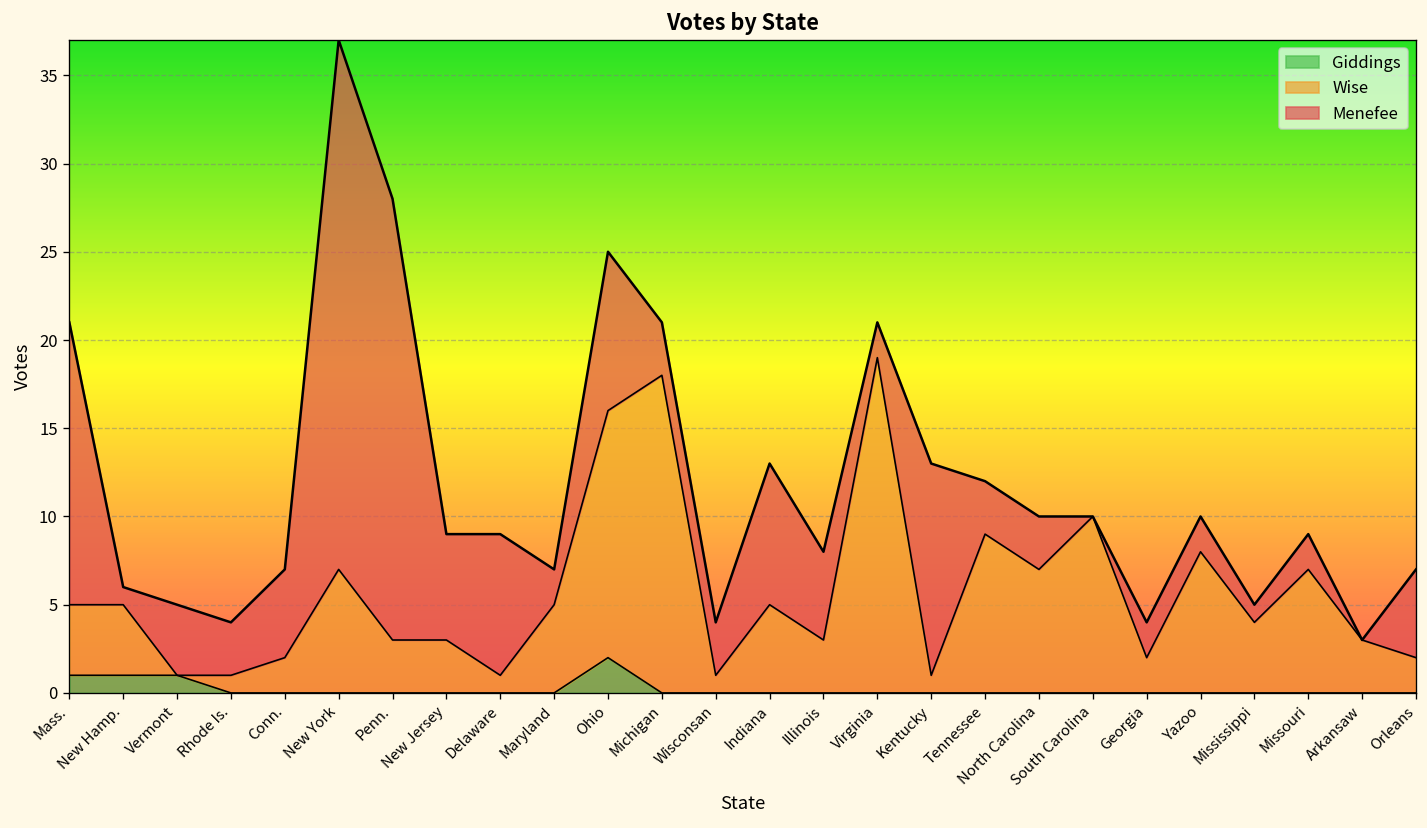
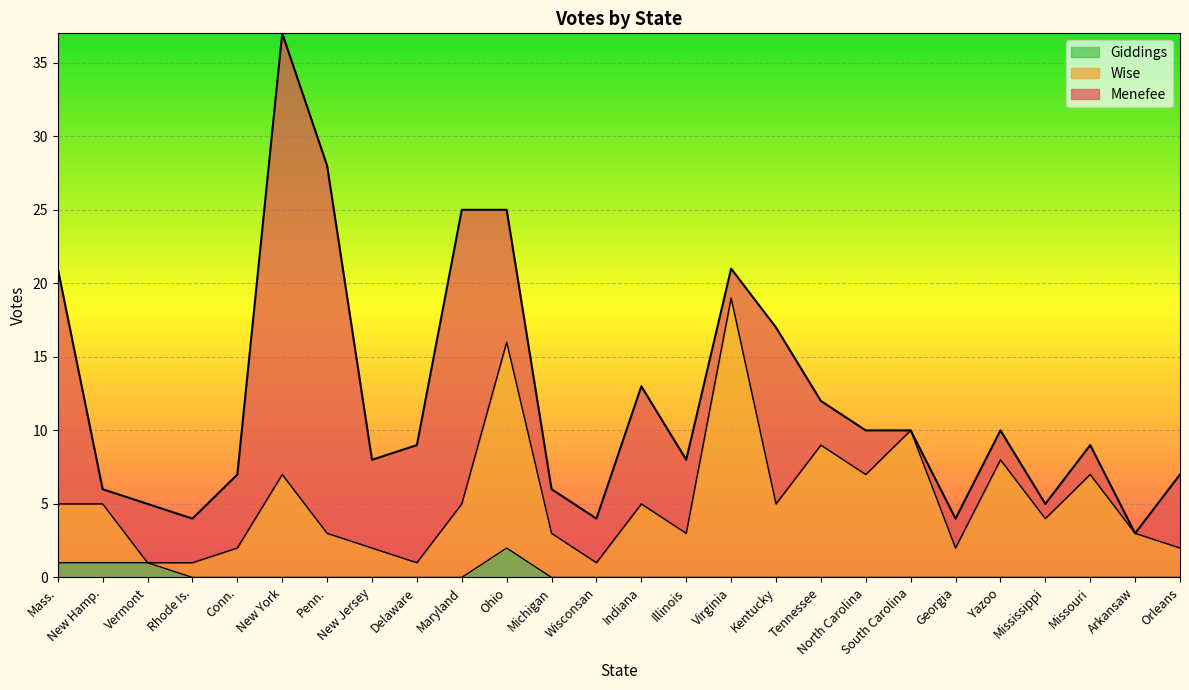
  {
    "Giddings": {
      "Mass.": 1,
      "New Hamp.": 1,
      "Rhode Is.": 0,
      "Conn.": 0,
      "New York": 0,
      "Penn.": 0,
      "New Jersey": 0,
      "Delaware": 0,
      "Maryland": 0,
      "Ohio": 2,
      "Michigan": 0,
      "Wisconsan": 0,
      "Indiana": 0,
      "Illinois": 0,
      "Virginia": 0,
      "Kentucky": 0,
      "Tennessee": 0,
      "North Carolina": 0,
      "South Carolina": 0,
      "Georgia": 0,
      "Yazoo": 0,
      "Mississippi": 0,
      "Missouri": 0,
      "Arkansaw": 0,
      "Orleans": 0
    },
    "Wise": {
      "Mass.": 5,
      "New Hamp.": 5,
      "Rhode Is.": 1,
      "Conn.": 2,
      "New York": 7,
      "Penn.": 3,
-     "New Jersey": 3,
+     "New Jersey": 2,
      "Delaware": 1,
      "Maryland": 5,
      "Ohio": 16,
-     "Michigan": 18,
+     "Michigan": 3,
      "Wisconsan": 1,
      "Indiana": 5,
      "Illinois": 3,
      "Virginia": 19,
-     "Kentucky": 1,
+     "Kentucky": 5,
      "Tennessee": 9,
      "North Carolina": 7,
      "Georgia": 2,
      "Yazoo": 8,
      "Mississippi": 4,
      "Missouri": 7,
      "Orleans": 2
    },
    "Menefee": {
      "Mass.": 16,
      "New Hamp.": 1,
      "Vermont": 4,
      "Rhode Is.": 3,
      "Conn.": 5,
      "New York": 30,
      "Penn.": 25,
      "New Jersey": 6,
      "Delaware": 8,
-     "Maryland": 2,
+     "Maryland": 20,
      "Ohio": 9,
      "Michigan": 3,
      "Wisconsan": 3,
      "Indiana": 8,
      "Illinois": 5,
      "Virginia": 2,
      "Kentucky": 12,
      "Tennessee": 3,
      "North Carolina": 3,
      "Georgia": 2,
      "Yazoo": 2,
      "Mississippi": 1,
      "Missouri": 2,
      "Orleans": 5
    }
  }
